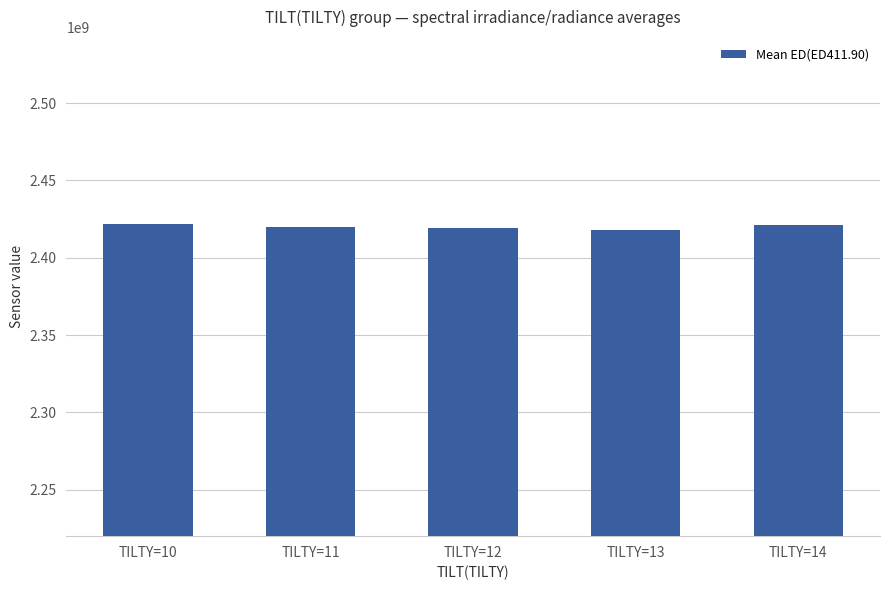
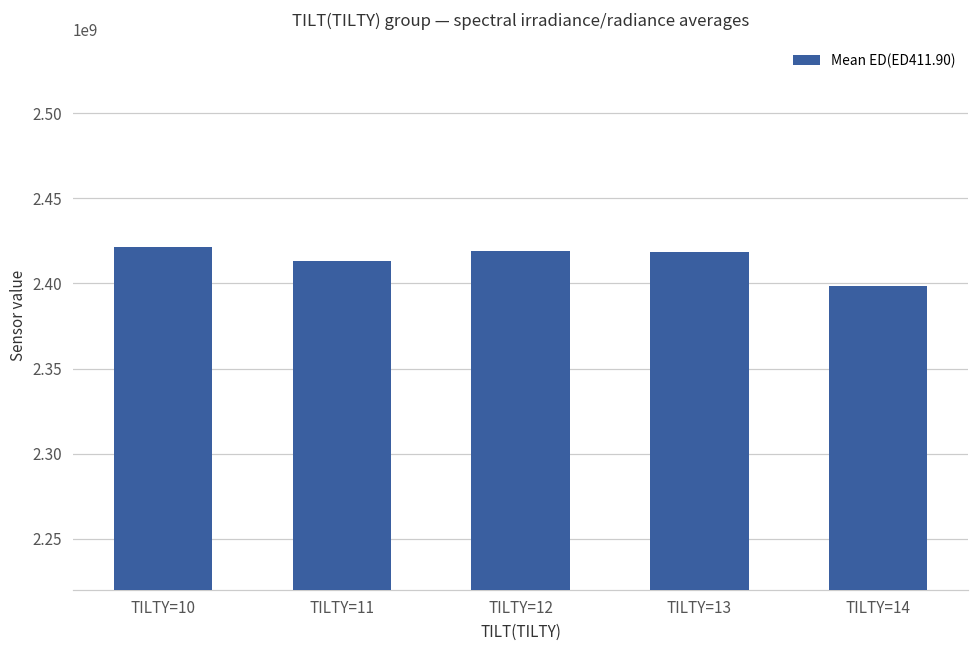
  {
    "TILTY=10": 2422000000,
-   "TILTY=11": 2420000000,
+   "TILTY=11": 2413000000,
    "TILTY=12": 2419000000,
    "TILTY=13": 2418000000,
-   "TILTY=14": 2421000000
+   "TILTY=14": 2398000000
  }
